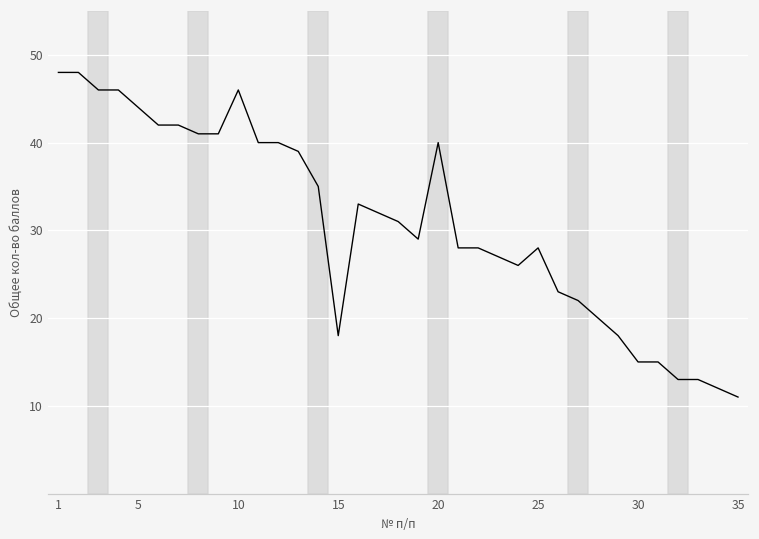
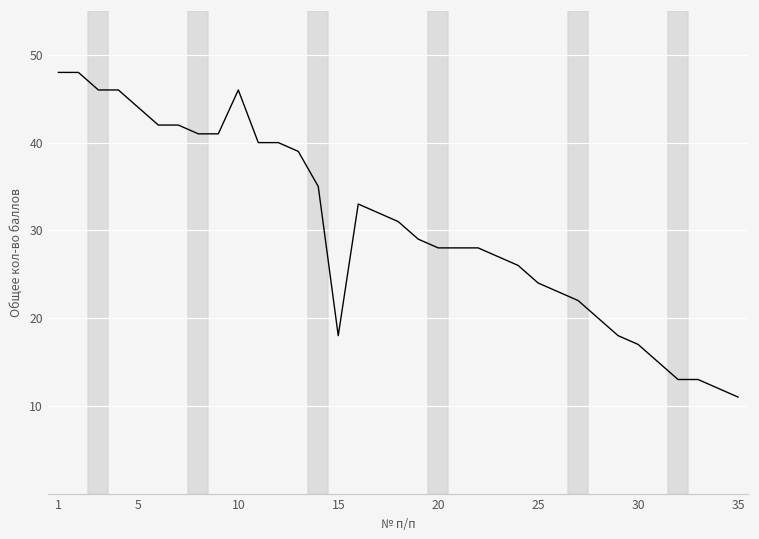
  {
    "1": 48,
    "5": 44,
    "10": 46,
    "15": 18,
-   "20": 40,
-   "25": 28,
-   "30": 15,
+   "20": 28,
+   "25": 24,
+   "30": 17,
    "35": 11
  }
